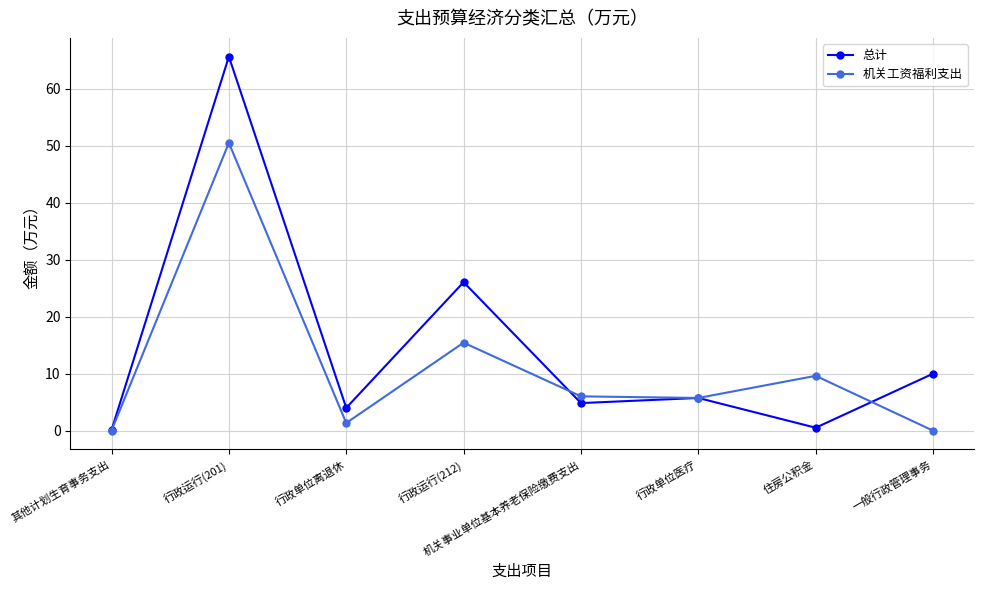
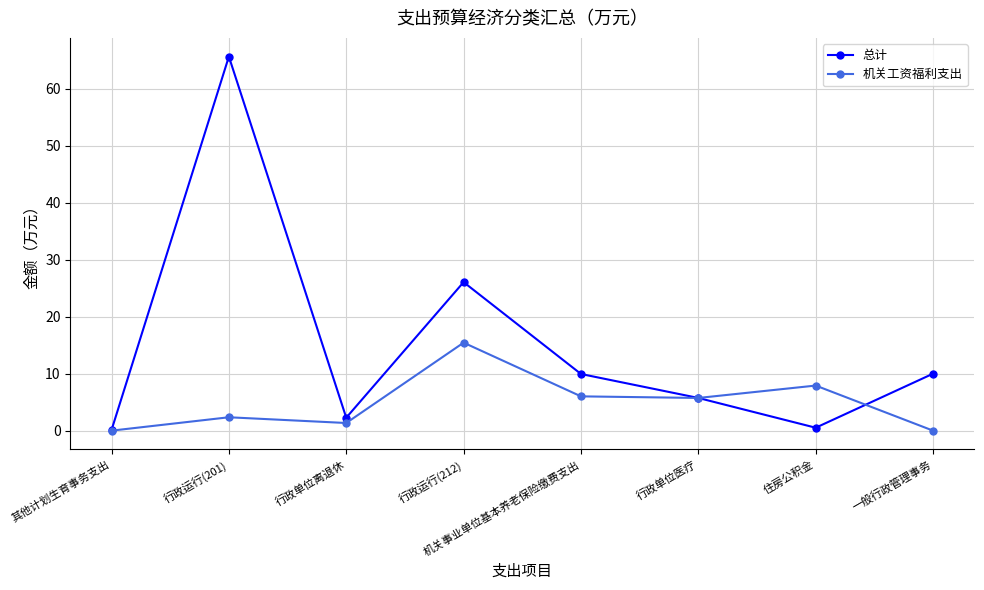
  {
    "总计": {
      "行政运行(201)": 66,
-     "行政单位离退休": 4,
+     "行政单位离退休": 2,
      "行政运行(212)": 26,
-     "机关事业单位基本养老保险缴费支出": 5,
+     "机关事业单位基本养老保险缴费支出": 10,
      "住房公积金": 1,
      "一般行政管理事务": 10
    },
    "机关工资福利支出": {
-     "行政运行(201)": 50,
+     "行政运行(201)": 2,
      "行政单位离退休": 1,
      "行政运行(212)": 15,
      "机关事业单位基本养老保险缴费支出": 6,
-     "住房公积金": 10,
+     "住房公积金": 8,
      "一般行政管理事务": 0
    }
  }
